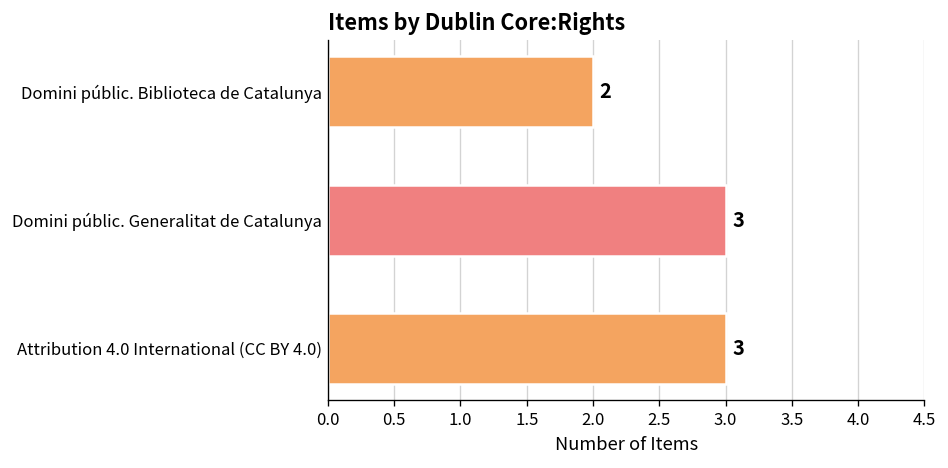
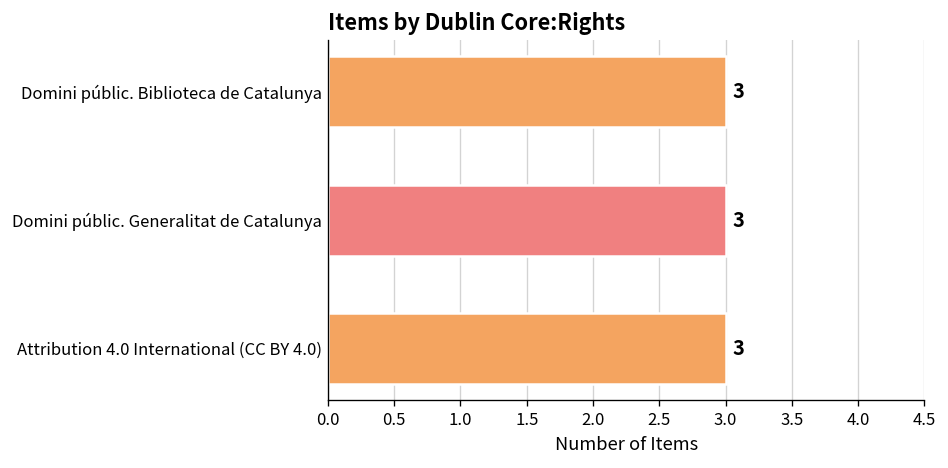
  {
-   "Domini públic. Biblioteca de Catalunya": 2,
+   "Domini públic. Biblioteca de Catalunya": 3,
    "Domini públic. Generalitat de Catalunya": 3,
    "Attribution 4.0 International (CC BY 4.0)": 3
  }
